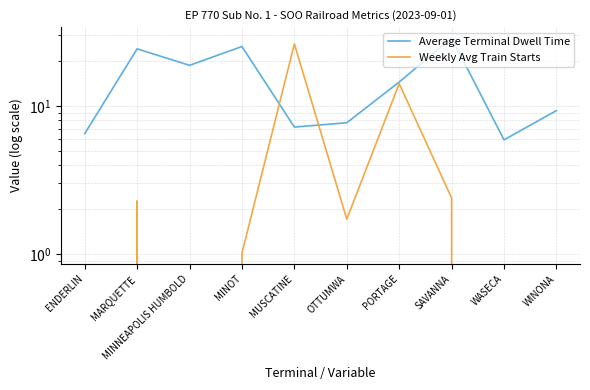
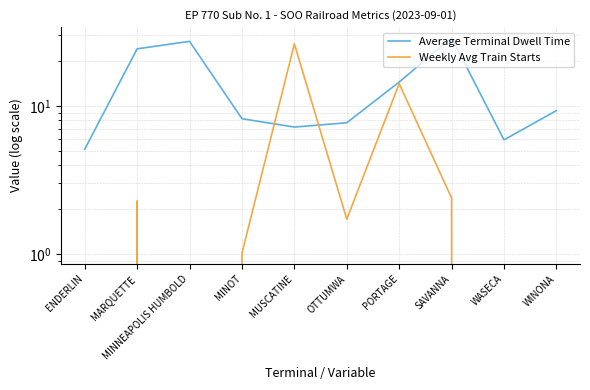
  {
    "Average Terminal Dwell Time": {
-     "ENDERLIN": 7,
+     "ENDERLIN": 5.1,
      "MARQUETTE": 24,
-     "MINNEAPOLIS HUMBOLD": 19,
-     "MINOT": 25,
+     "MINNEAPOLIS HUMBOLD": 27,
+     "MINOT": 8,
      "MUSCATINE": 7,
      "OTTUMWA": 8,
      "WASECA": 5.9,
      "WINONA": 9
    },
    "Weekly Avg Train Starts": {
      "MARQUETTE": 2.3,
      "MINOT": 1.0,
      "MUSCATINE": 26,
      "OTTUMWA": 1.7,
      "SAVANNA": 2.4
    }
  }
